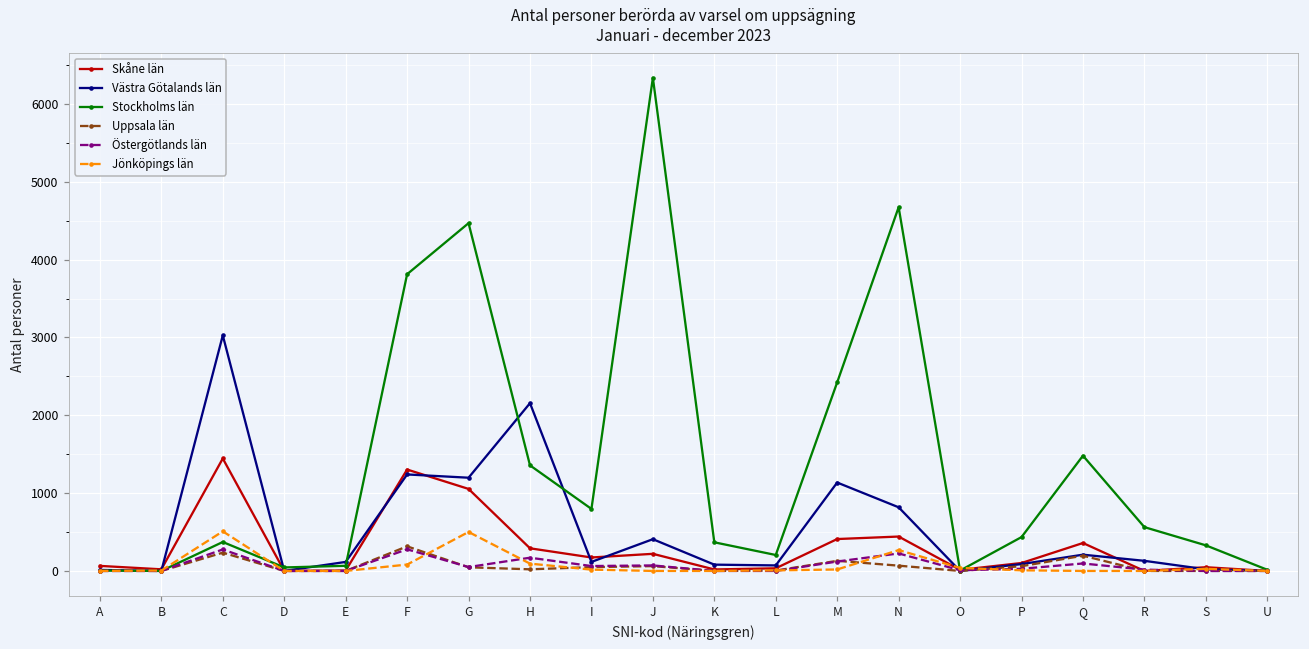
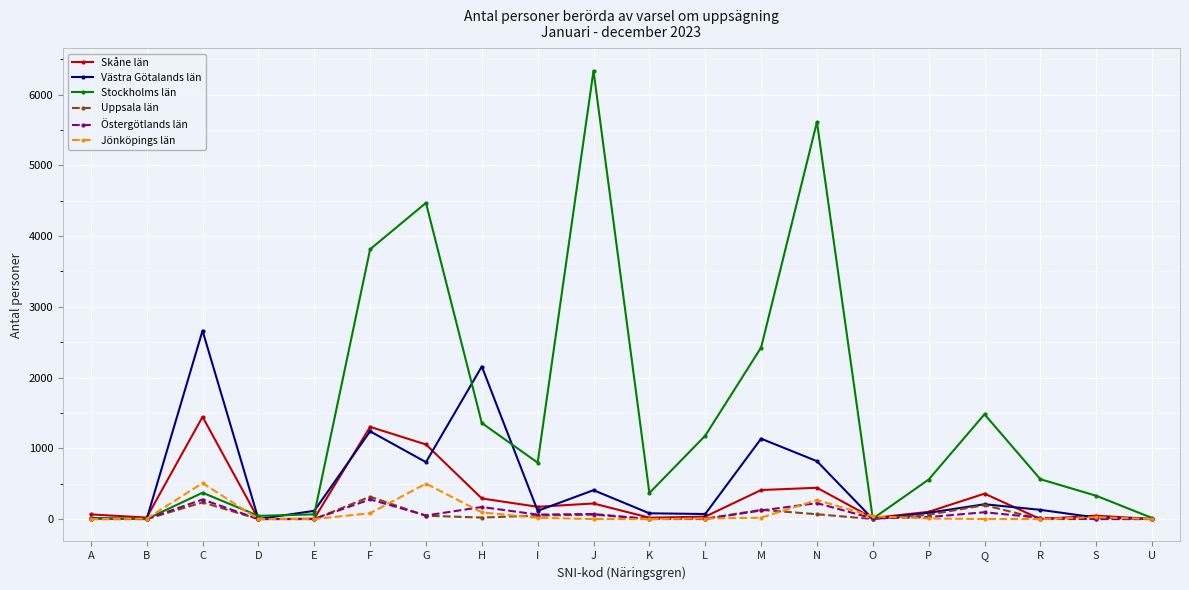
  {
    "Skåne län": {
      "A": 100,
      "C": 1400,
      "F": 1300,
      "G": 1100,
      "H": 300,
      "I": 200,
      "J": 200,
      "M": 400,
      "N": 400,
      "Q": 400
    },
    "Västra Götalands län": {
-     "C": 3000,
+     "C": 2700,
      "E": 100,
      "F": 1200,
-     "G": 1200,
+     "G": 800,
      "H": 2200,
      "I": 100,
      "J": 400,
      "K": 100,
      "L": 100,
      "M": 1100,
      "N": 800,
      "R": 100
    },
    "Stockholms län": {
      "C": 400,
      "D": 0,
      "E": 100,
      "F": 3800,
      "G": 4500,
      "H": 1400,
      "I": 800,
      "J": 6300,
      "K": 400,
-     "L": 200,
+     "L": 1200,
      "M": 2400,
-     "N": 4700,
-     "P": 400,
+     "N": 5600,
+     "P": 600,
      "Q": 1500,
      "R": 600,
      "S": 300
    },
    "Uppsala län": {
      "C": 200,
      "F": 300,
      "H": 0,
      "N": 100
    },
    "Östergötlands län": {
      "C": 300,
      "F": 300,
      "H": 200,
      "N": 200,
      "Q": 100
    },
    "Jönköpings län": {
      "C": 500,
      "F": 100,
      "G": 500,
      "H": 100,
      "J": 0,
      "M": 0,
      "N": 300,
      "Q": 0
    }
  }
